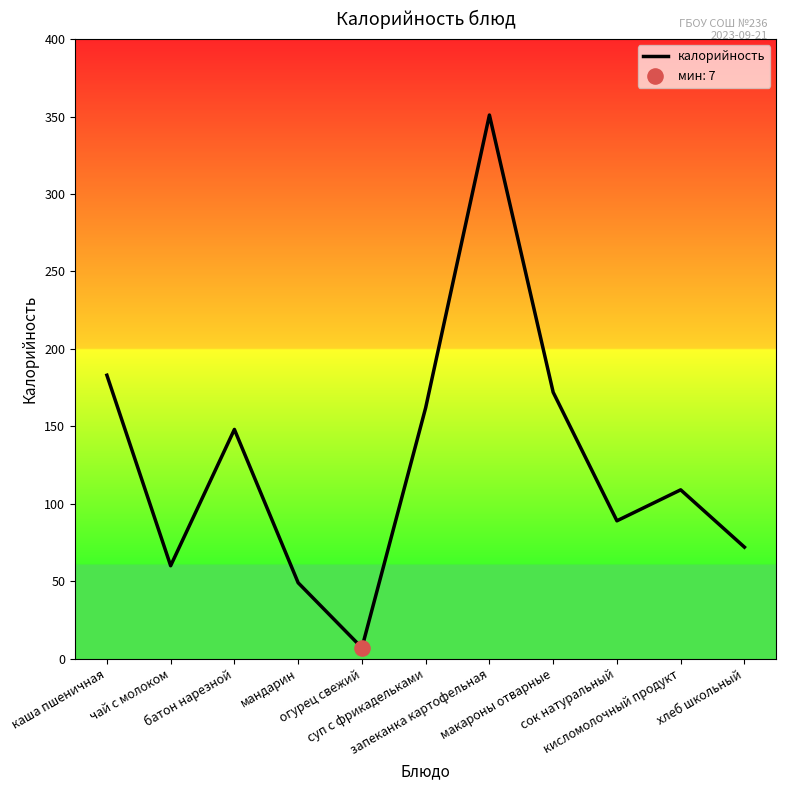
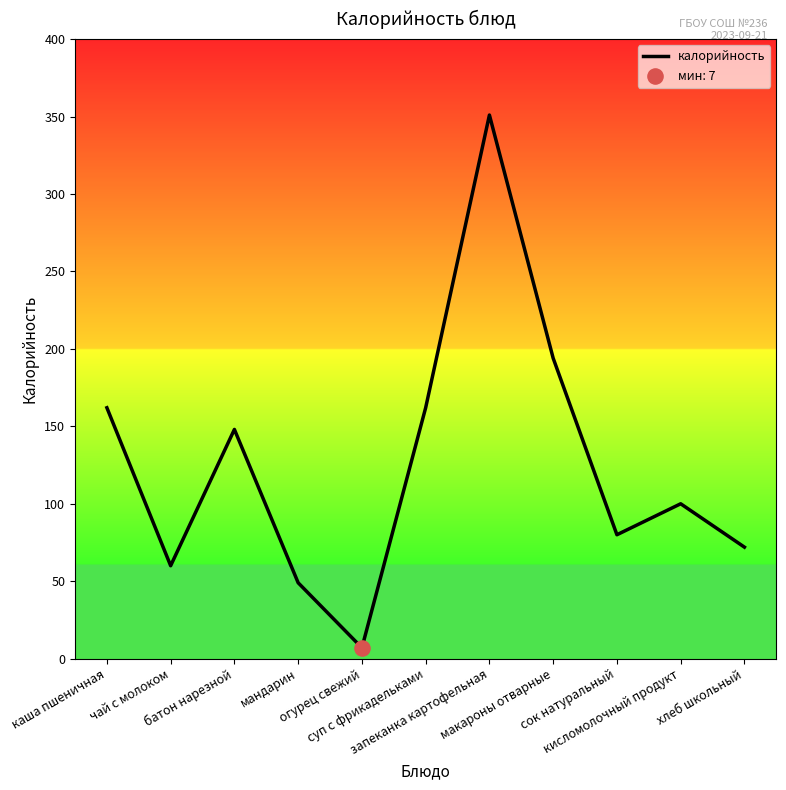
  {
    "калорийность": {
-     "каша пшеничная": 183,
+     "каша пшеничная": 162,
      "чай с молоком": 60,
      "батон нарезной": 148,
      "мандарин": 49,
      "суп с фрикадельками": 162,
      "запеканка картофельная": 351,
-     "макароны отварные": 172,
-     "сок натуральный": 89,
-     "кисломолочный продукт": 109,
+     "макароны отварные": 194,
+     "сок натуральный": 80,
+     "кисломолочный продукт": 100,
      "хлеб школьный": 72
    }
  }
